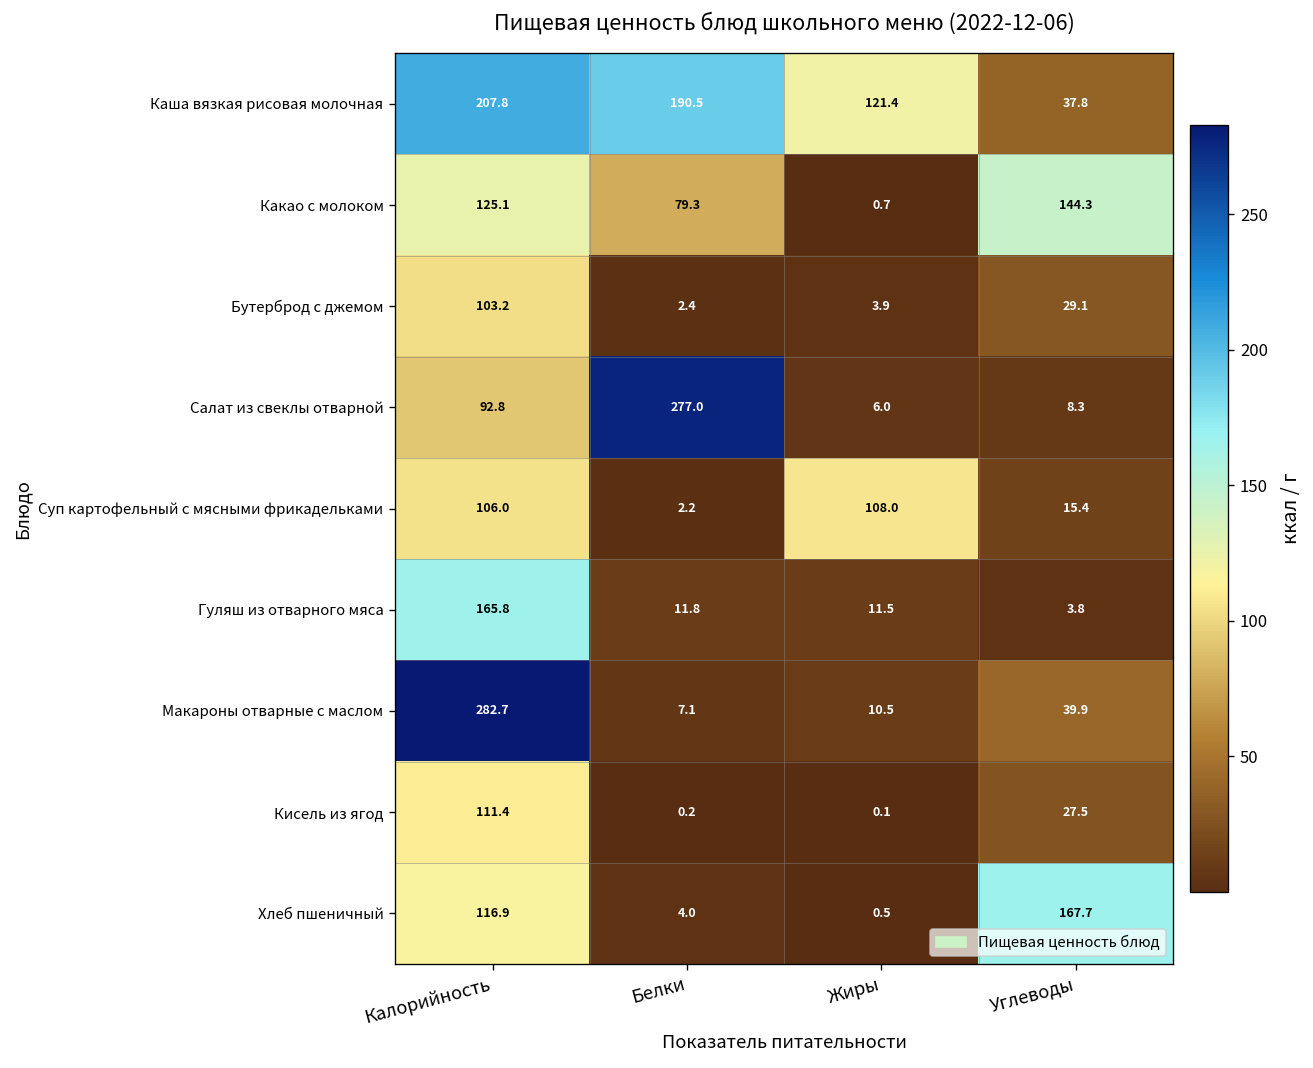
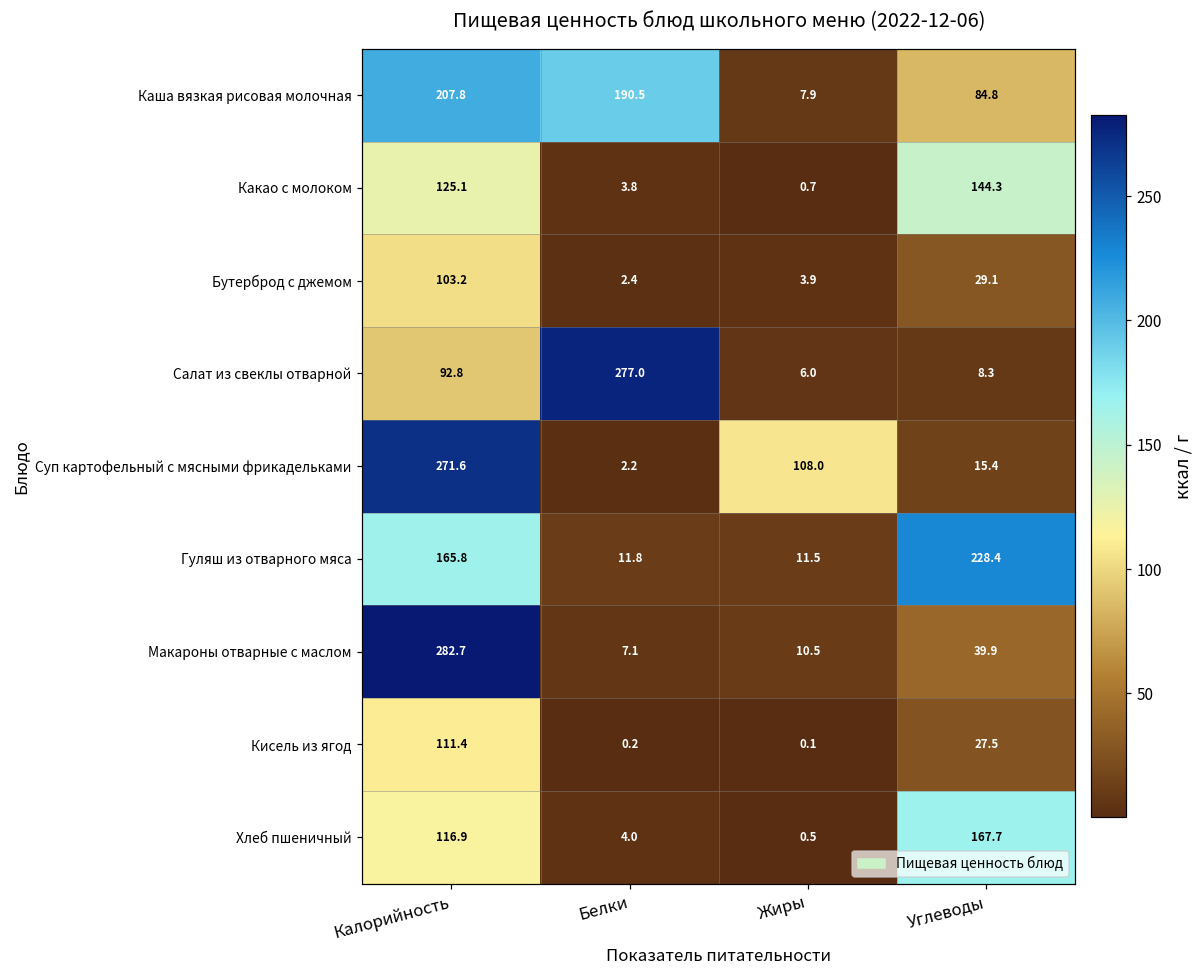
  {
    "Каша вязкая рисовая молочная": {
      "Калорийность": 207.8,
      "Белки": 190.5,
-     "Жиры": 121.4,
-     "Углеводы": 37.8
+     "Жиры": 7.9,
+     "Углеводы": 84.8
    },
    "Какао с молоком": {
      "Калорийность": 125.1,
-     "Белки": 79.3,
+     "Белки": 3.8,
      "Жиры": 0.7,
      "Углеводы": 144.3
    },
    "Бутерброд с джемом": {
      "Калорийность": 103.2,
      "Белки": 2.4,
      "Жиры": 3.9,
      "Углеводы": 29.1
    },
    "Салат из свеклы отварной": {
      "Калорийность": 92.8,
      "Белки": 277.0,
      "Жиры": 6.0,
      "Углеводы": 8.3
    },
    "Суп картофельный с мясными фрикадельками": {
-     "Калорийность": 106.0,
+     "Калорийность": 271.6,
      "Белки": 2.2,
      "Жиры": 108.0,
      "Углеводы": 15.4
    },
    "Гуляш из отварного мяса": {
      "Калорийность": 165.8,
      "Белки": 11.8,
      "Жиры": 11.5,
-     "Углеводы": 3.8
+     "Углеводы": 228.4
    },
    "Макароны отварные с маслом": {
      "Калорийность": 282.7,
      "Белки": 7.1,
      "Жиры": 10.5,
      "Углеводы": 39.9
    },
    "Кисель из ягод": {
      "Калорийность": 111.4,
      "Белки": 0.2,
      "Жиры": 0.1,
      "Углеводы": 27.5
    },
    "Хлеб пшеничный": {
      "Калорийность": 116.9,
      "Белки": 4.0,
      "Жиры": 0.5,
      "Углеводы": 167.7
    }
  }
